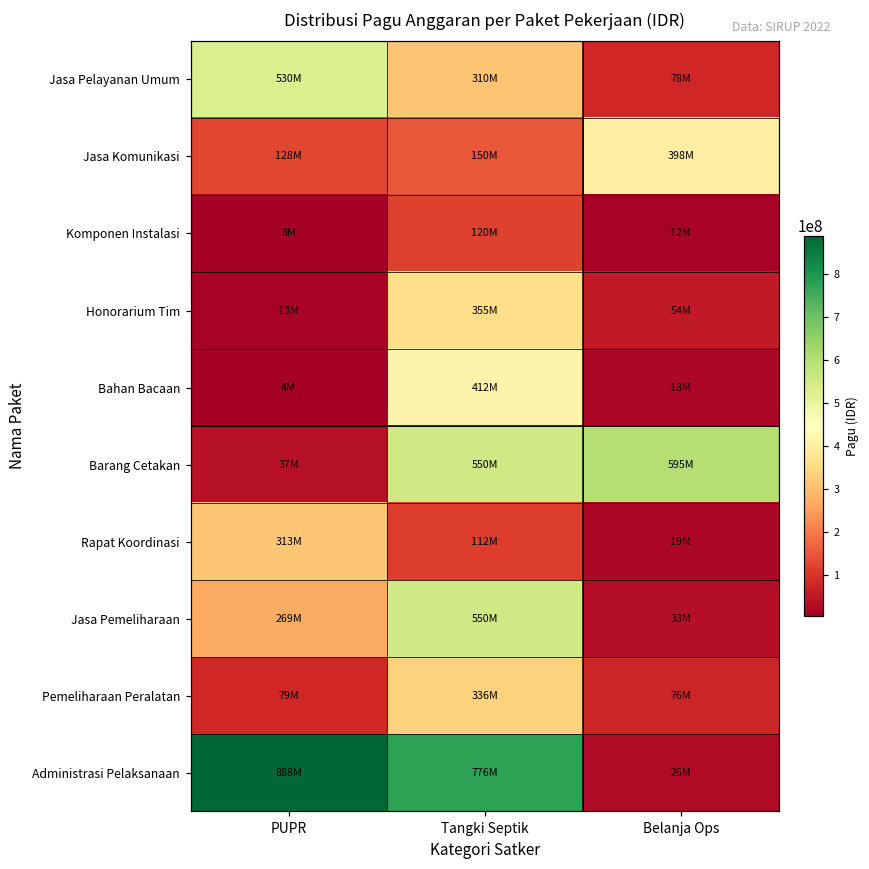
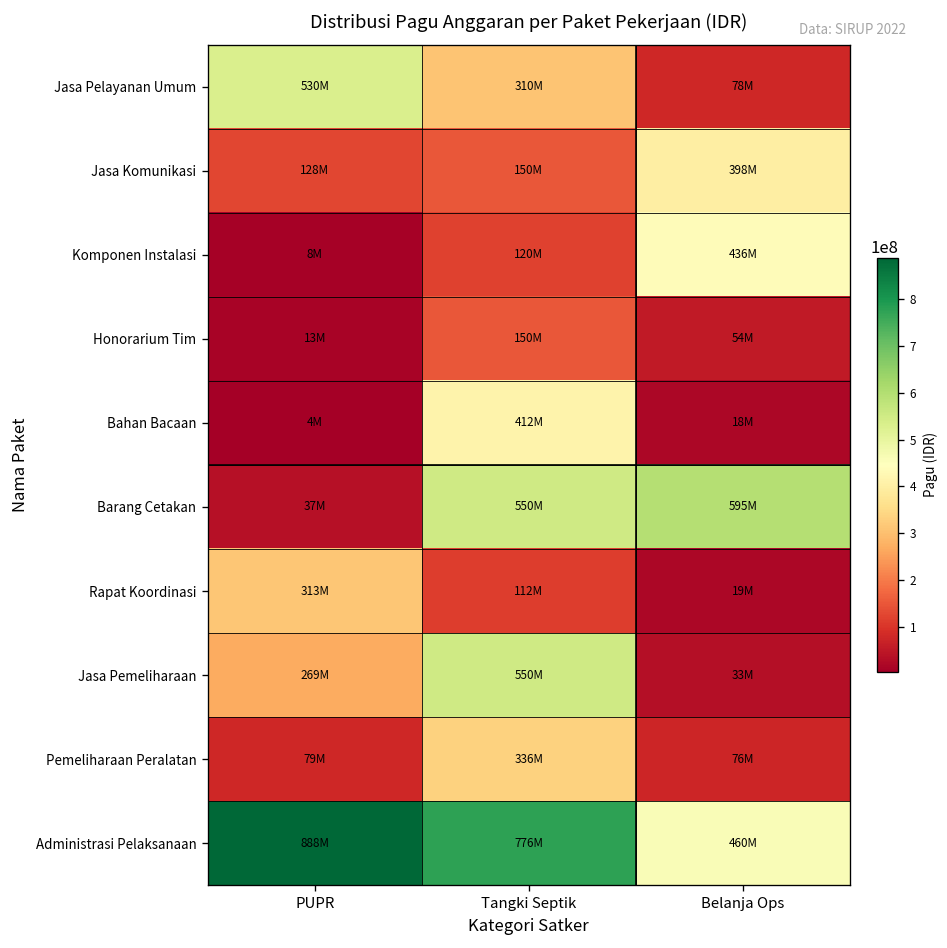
  {
    "Jasa Pelayanan Umum": {
      "PUPR": "530M",
      "Tangki Septik": "310M",
      "Belanja Ops": "78M"
    },
    "Jasa Komunikasi": {
      "PUPR": "128M",
      "Tangki Septik": "150M",
      "Belanja Ops": "398M"
    },
    "Komponen Instalasi": {
      "PUPR": "8M",
      "Tangki Septik": "120M",
-     "Belanja Ops": "12M"
+     "Belanja Ops": "436M"
    },
    "Honorarium Tim": {
      "PUPR": "13M",
-     "Tangki Septik": "355M",
+     "Tangki Septik": "150M",
      "Belanja Ops": "54M"
    },
    "Bahan Bacaan": {
      "PUPR": "4M",
      "Tangki Septik": "412M",
      "Belanja Ops": "18M"
    },
    "Barang Cetakan": {
      "PUPR": "37M",
      "Tangki Septik": "550M",
      "Belanja Ops": "595M"
    },
    "Rapat Koordinasi": {
      "PUPR": "313M",
      "Tangki Septik": "112M",
      "Belanja Ops": "19M"
    },
    "Jasa Pemeliharaan": {
      "PUPR": "269M",
      "Tangki Septik": "550M",
      "Belanja Ops": "33M"
    },
    "Pemeliharaan Peralatan": {
      "PUPR": "79M",
      "Tangki Septik": "336M",
      "Belanja Ops": "76M"
    },
    "Administrasi Pelaksanaan": {
      "PUPR": "888M",
      "Tangki Septik": "776M",
-     "Belanja Ops": "26M"
+     "Belanja Ops": "460M"
    }
  }
